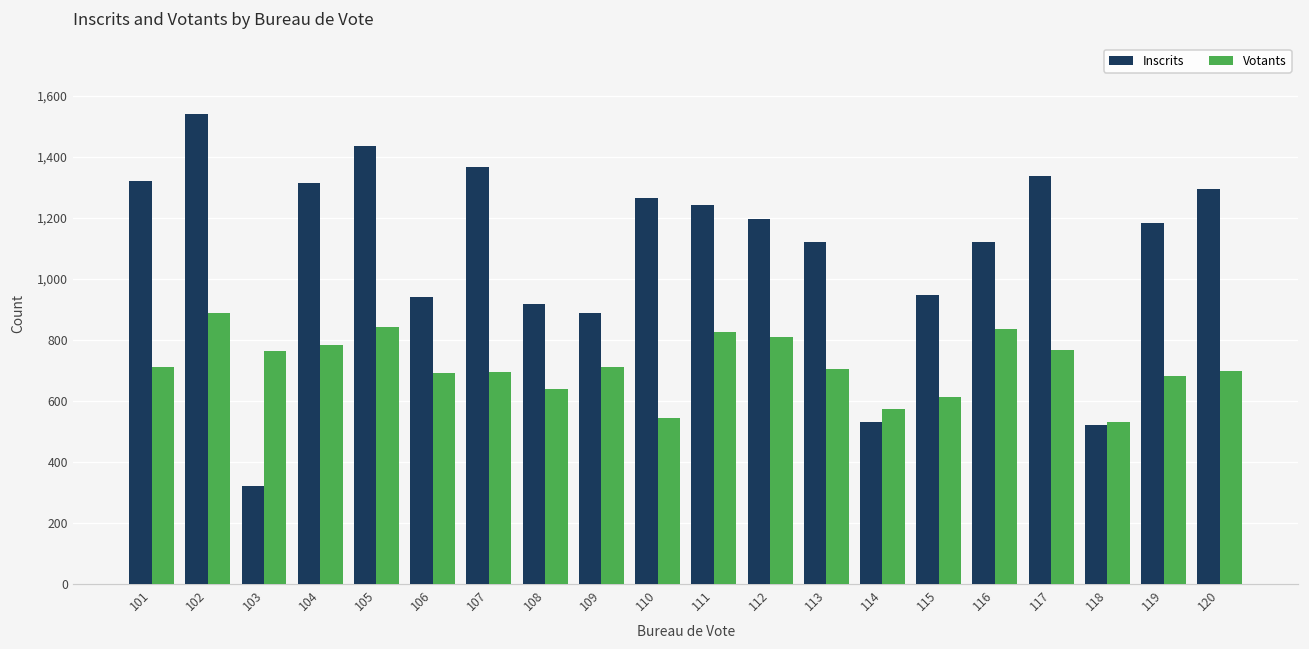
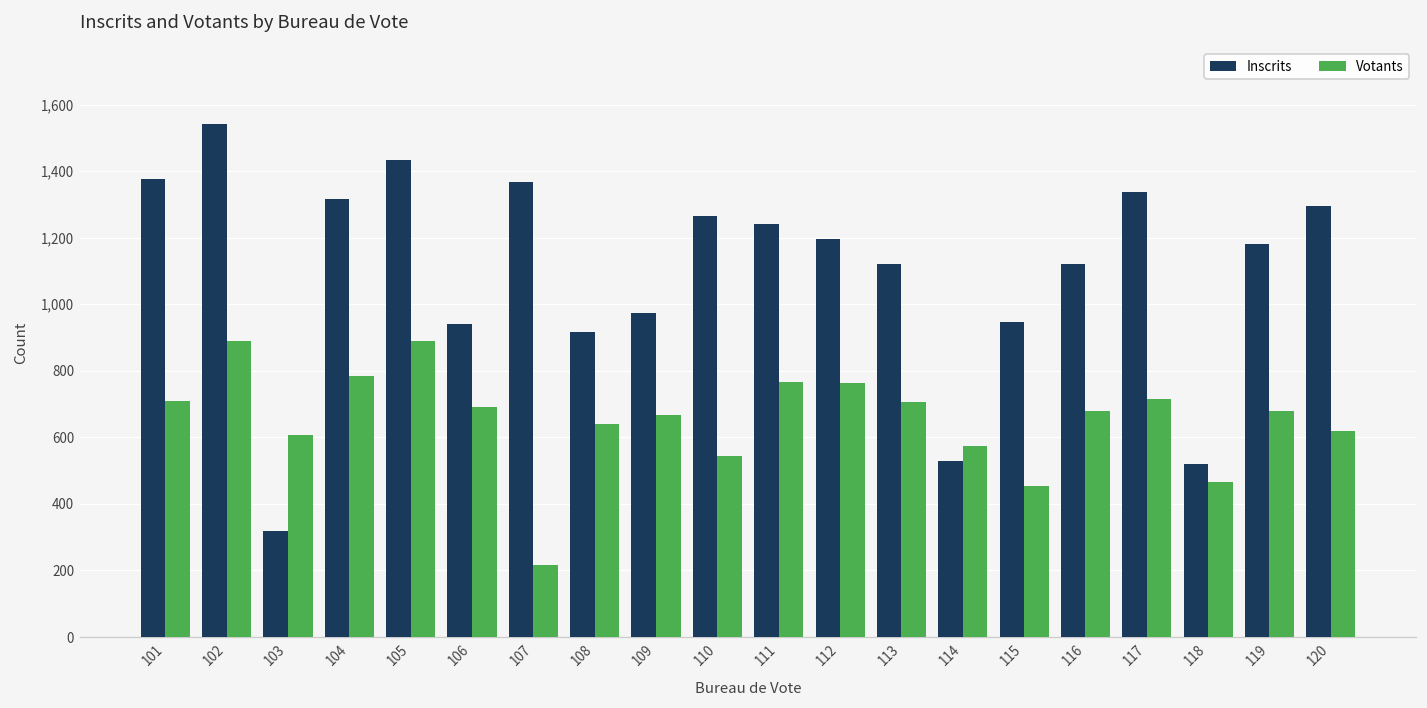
  {
    "Inscrits": {
-     "101": "1,320",
+     "101": "1,380",
      "102": "1,540",
      "103": "320",
      "104": "1,320",
      "105": "1,430",
      "106": "940",
      "107": "1,370",
      "108": "920",
-     "109": "890",
+     "109": "970",
      "110": "1,270",
      "111": "1,240",
      "112": "1,200",
      "113": "1,120",
      "114": "530",
      "115": "950",
      "116": "1,120",
      "117": "1,340",
      "118": "520",
      "119": "1,180",
      "120": "1,300"
    },
    "Votants": {
      "101": "710",
      "102": "890",
-     "103": "760",
+     "103": "610",
      "104": "780",
-     "105": "840",
+     "105": "890",
      "106": "690",
-     "107": "700",
+     "107": "220",
      "108": "640",
-     "109": "710",
+     "109": "670",
      "110": "550",
-     "111": "830",
-     "112": "810",
+     "111": "770",
+     "112": "760",
      "113": "710",
      "114": "570",
-     "115": "610",
-     "116": "840",
-     "117": "770",
-     "118": "530",
+     "115": "460",
+     "116": "680",
+     "117": "710",
+     "118": "470",
      "119": "680",
-     "120": "700"
+     "120": "620"
    }
  }
